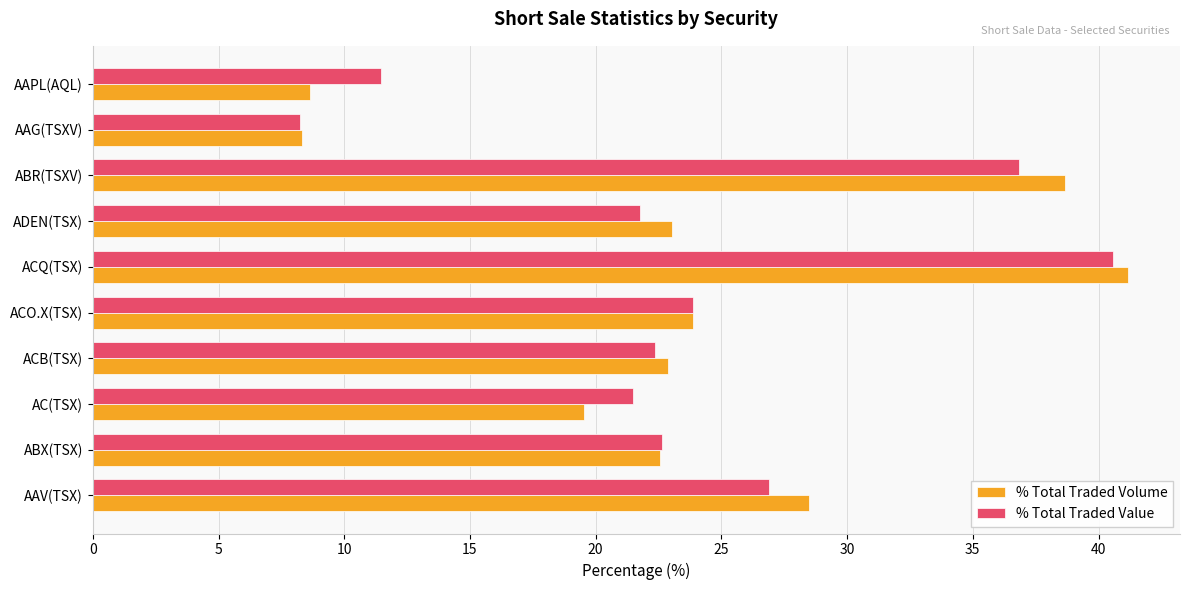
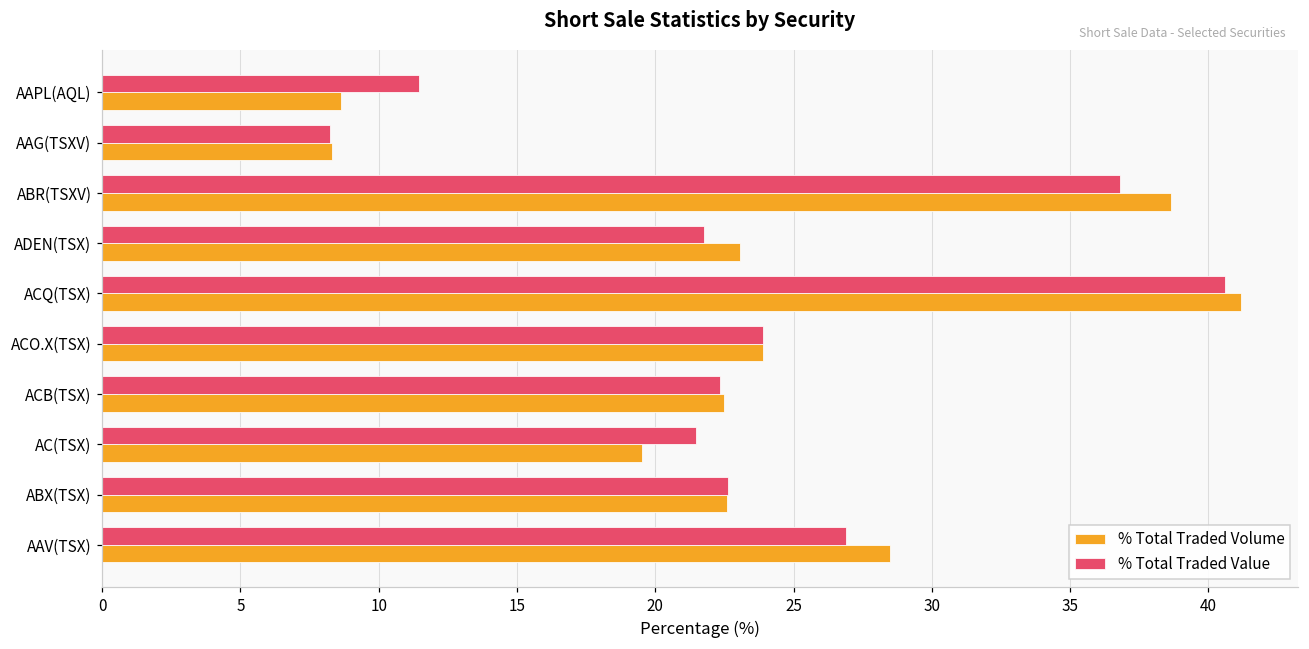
  {
    "% Total Traded Volume": {
      "AAPL(AQL)": 8.6,
      "AAG(TSXV)": 8.3,
      "ABR(TSXV)": 38.7,
      "ADEN(TSX)": 23.0,
      "ACQ(TSX)": 41.2,
      "ACO.X(TSX)": 23.9,
-     "ACB(TSX)": 22.9,
+     "ACB(TSX)": 22.5,
      "AC(TSX)": 19.5,
      "ABX(TSX)": 22.6,
      "AAV(TSX)": 28.5
    },
    "% Total Traded Value": {
      "AAPL(AQL)": 11.5,
      "AAG(TSXV)": 8.2,
      "ABR(TSXV)": 36.8,
      "ADEN(TSX)": 21.8,
      "ACQ(TSX)": 40.6,
      "ACO.X(TSX)": 23.9,
      "ACB(TSX)": 22.3,
      "AC(TSX)": 21.5,
      "ABX(TSX)": 22.6,
      "AAV(TSX)": 26.9
    }
  }
